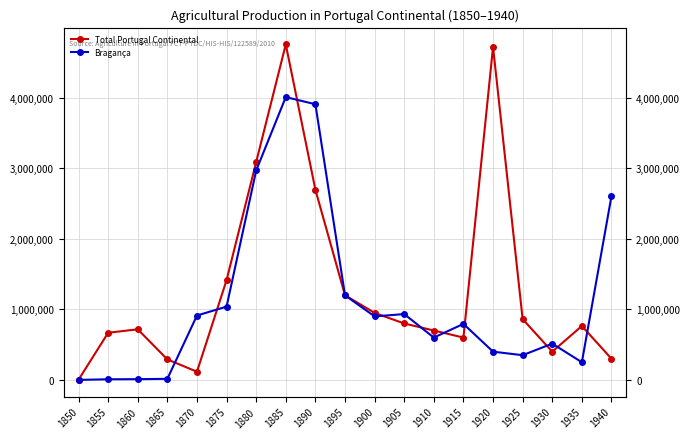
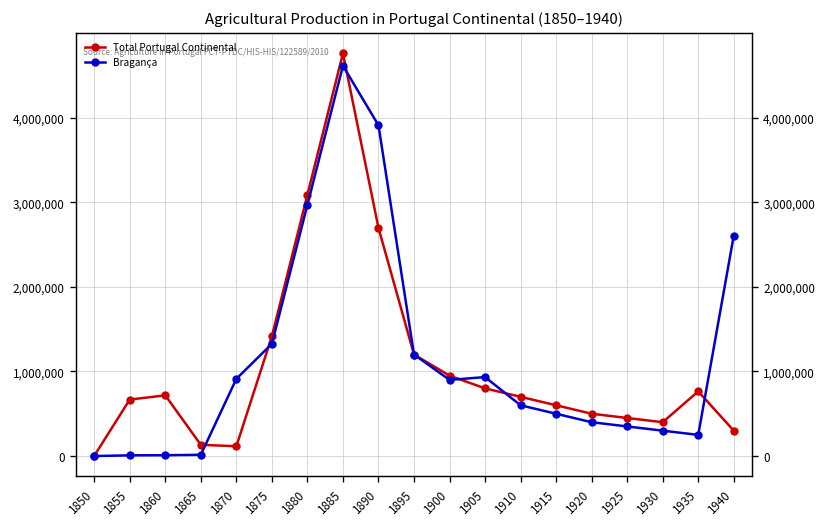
  {
    "Total Portugal Continental": {
      "1855": "700,000",
      "1860": "700,000",
-     "1865": "300,000",
+     "1865": "100,000",
      "1870": "100,000",
      "1875": "1,400,000",
      "1880": "3,100,000",
      "1890": "2,700,000",
      "1900": "1,000,000",
      "1905": "800,000",
      "1910": "700,000",
      "1915": "600,000",
-     "1920": "4,700,000",
-     "1925": "900,000",
+     "1920": "500,000",
+     "1925": "500,000",
      "1930": "400,000",
      "1935": "800,000",
      "1940": "300,000"
    },
    "Bragança": {
      "1855": "0",
      "1860": "0",
      "1865": "0",
      "1870": "900,000",
-     "1875": "1,000,000",
+     "1875": "1,300,000",
      "1880": "3,000,000",
-     "1885": "4,000,000",
+     "1885": "4,600,000",
      "1890": "3,900,000",
      "1900": "900,000",
      "1905": "900,000",
      "1910": "600,000",
-     "1915": "800,000",
+     "1915": "500,000",
      "1920": "400,000",
      "1925": "400,000",
-     "1930": "500,000",
+     "1930": "300,000",
      "1935": "300,000",
      "1940": "2,600,000"
    }
  }
